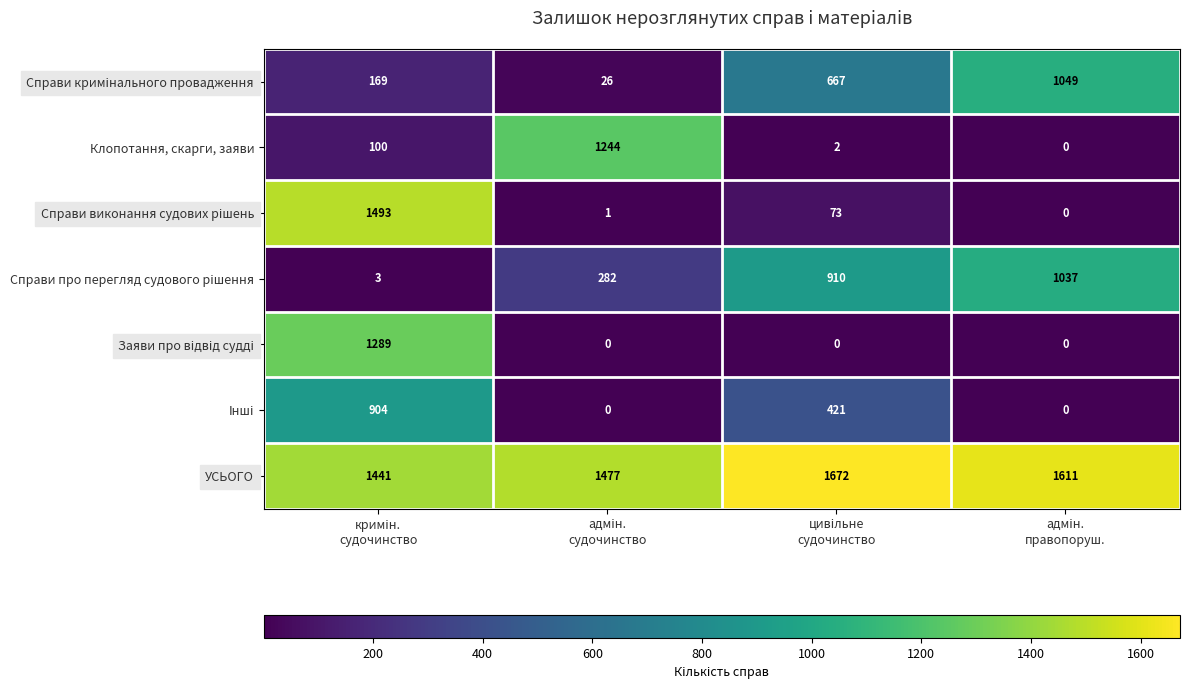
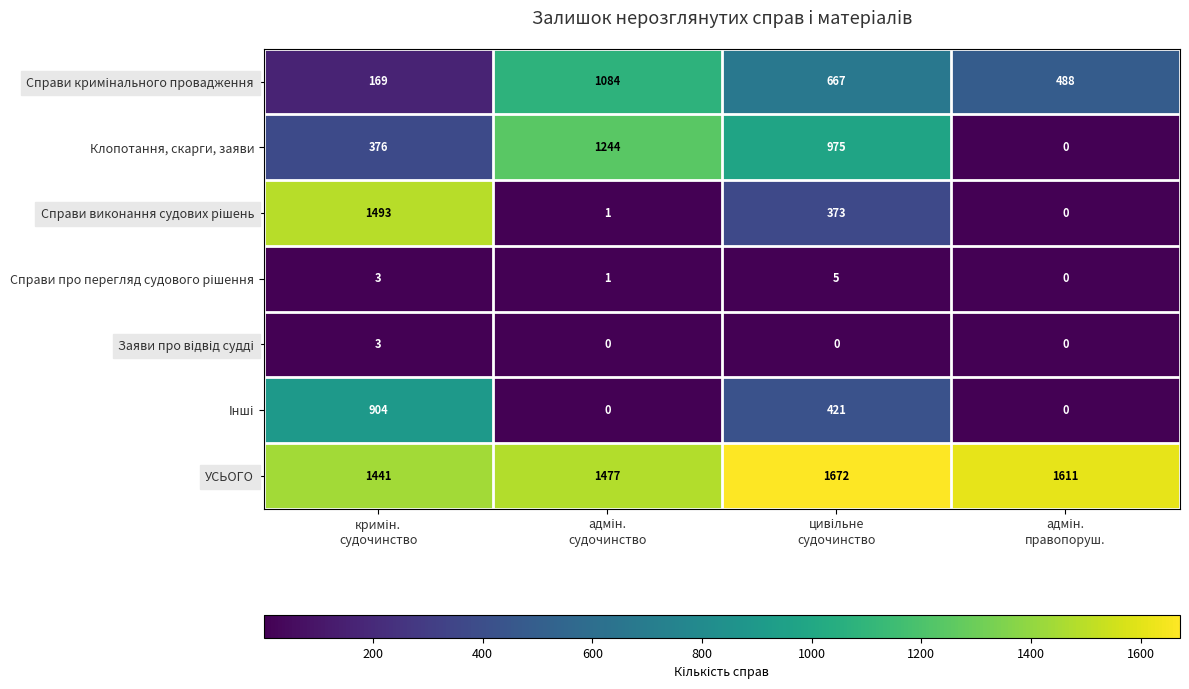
  {
    "Справи кримінального провадження": {
      "кримін. судочинство": 169,
-     "адмін. судочинство": 26,
+     "адмін. судочинство": 1084,
      "цивільне судочинство": 667,
-     "адмін. правопоруш.": 1049
+     "адмін. правопоруш.": 488
    },
    "Клопотання, скарги, заяви": {
-     "кримін. судочинство": 100,
+     "кримін. судочинство": 376,
      "адмін. судочинство": 1244,
-     "цивільне судочинство": 2,
+     "цивільне судочинство": 975,
      "адмін. правопоруш.": 0
    },
    "Справи виконання судових рішень": {
      "кримін. судочинство": 1493,
      "адмін. судочинство": 1,
-     "цивільне судочинство": 73,
+     "цивільне судочинство": 373,
      "адмін. правопоруш.": 0
    },
    "Справи про перегляд судового рішення": {
      "кримін. судочинство": 3,
-     "адмін. судочинство": 282,
-     "цивільне судочинство": 910,
-     "адмін. правопоруш.": 1037
+     "адмін. судочинство": 1,
+     "цивільне судочинство": 5,
+     "адмін. правопоруш.": 0
    },
    "Заяви про відвід судді": {
-     "кримін. судочинство": 1289,
+     "кримін. судочинство": 3,
      "адмін. судочинство": 0,
      "цивільне судочинство": 0,
      "адмін. правопоруш.": 0
    },
    "Інші": {
      "кримін. судочинство": 904,
      "адмін. судочинство": 0,
      "цивільне судочинство": 421,
      "адмін. правопоруш.": 0
    },
    "УСЬОГО": {
      "кримін. судочинство": 1441,
      "адмін. судочинство": 1477,
      "цивільне судочинство": 1672,
      "адмін. правопоруш.": 1611
    }
  }
